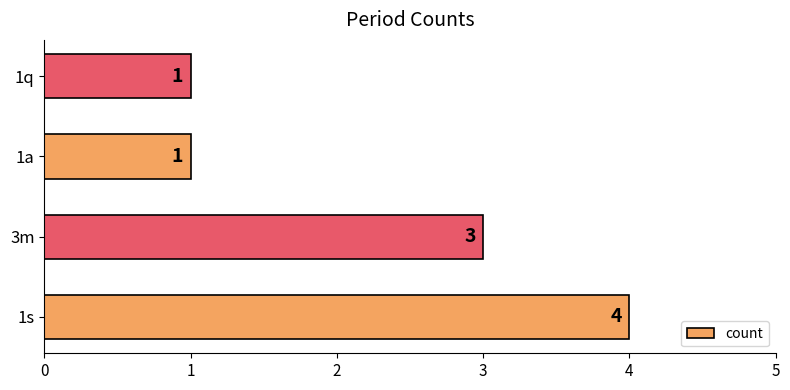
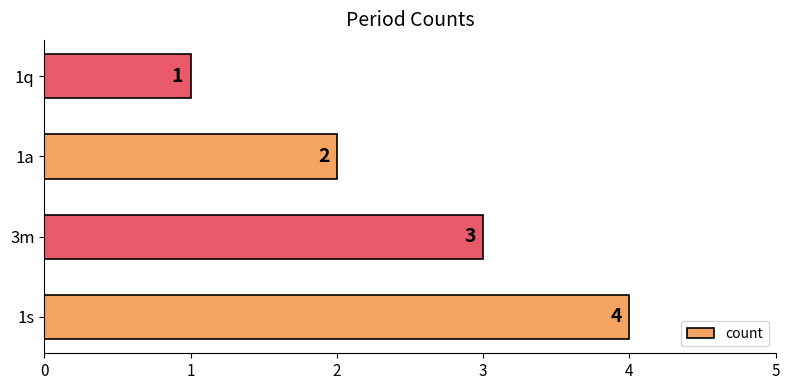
  {
    "1q": 1,
-   "1a": 1,
+   "1a": 2,
    "3m": 3,
    "1s": 4
  }
